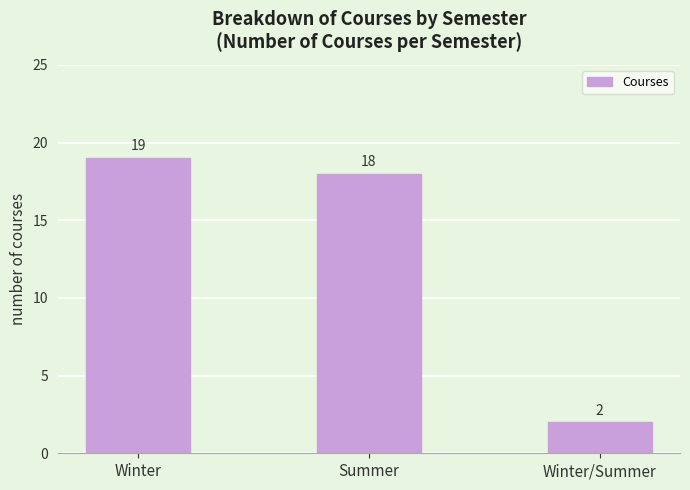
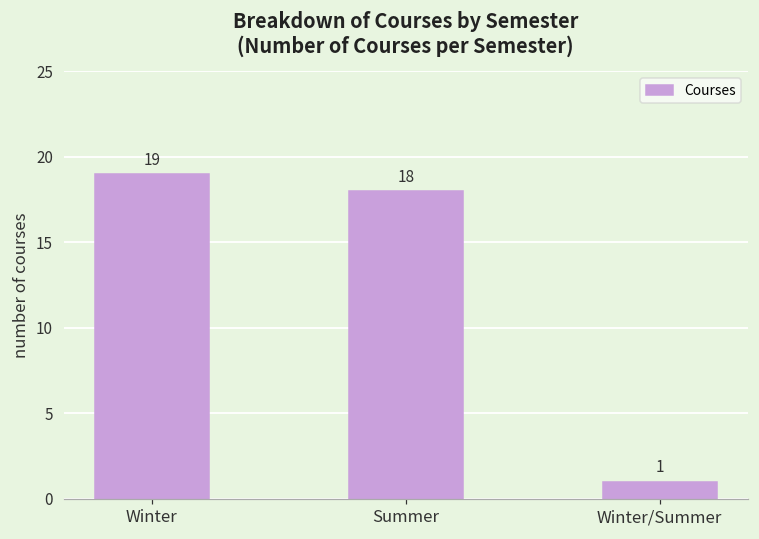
  {
    "Winter": 19,
    "Summer": 18,
-   "Winter/Summer": 2
+   "Winter/Summer": 1
  }
